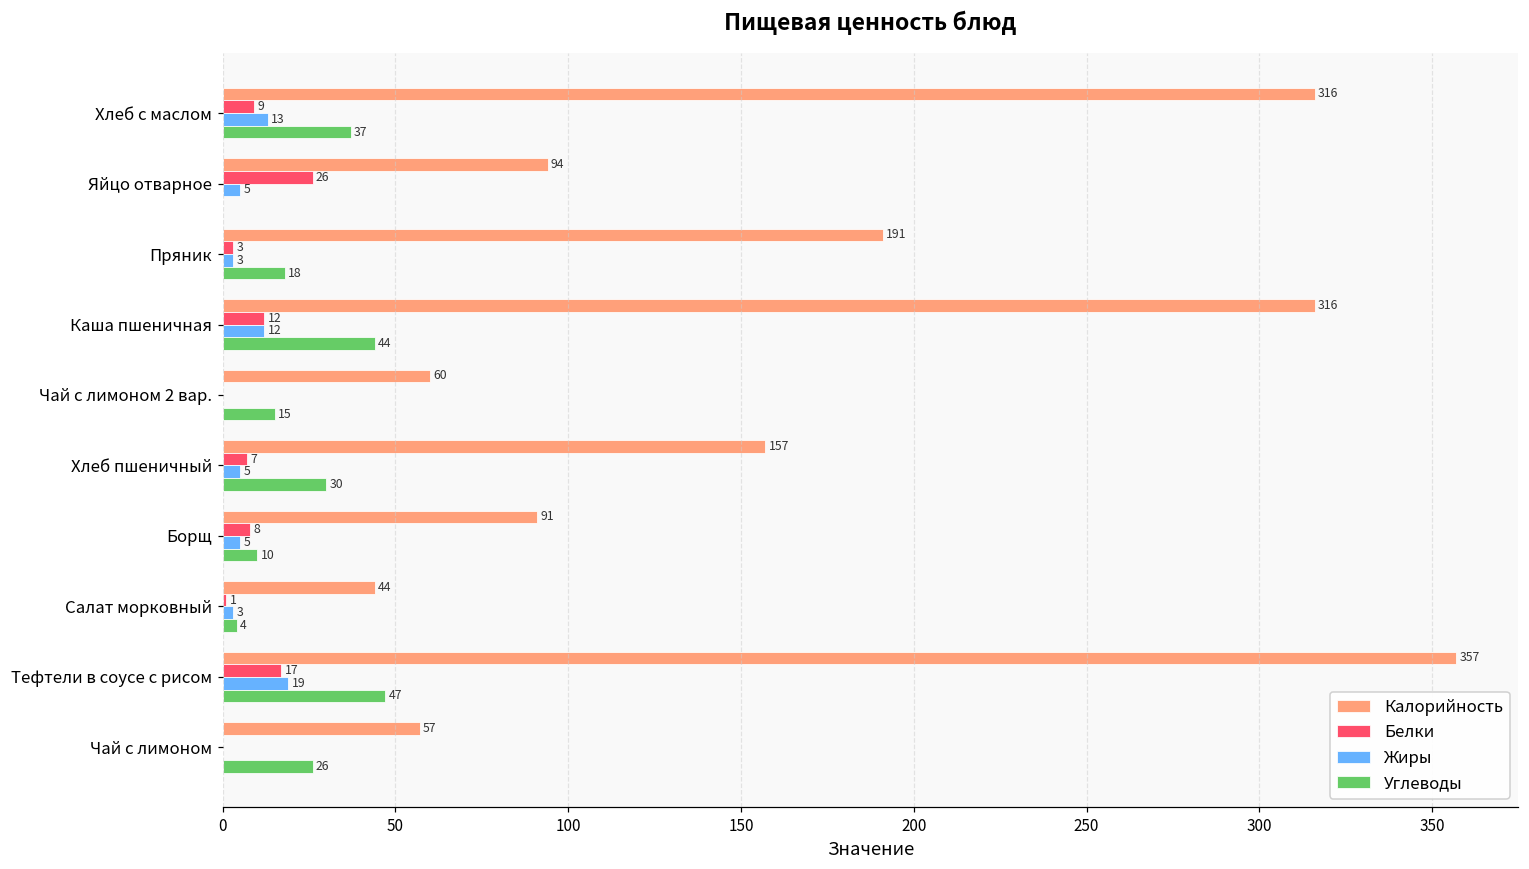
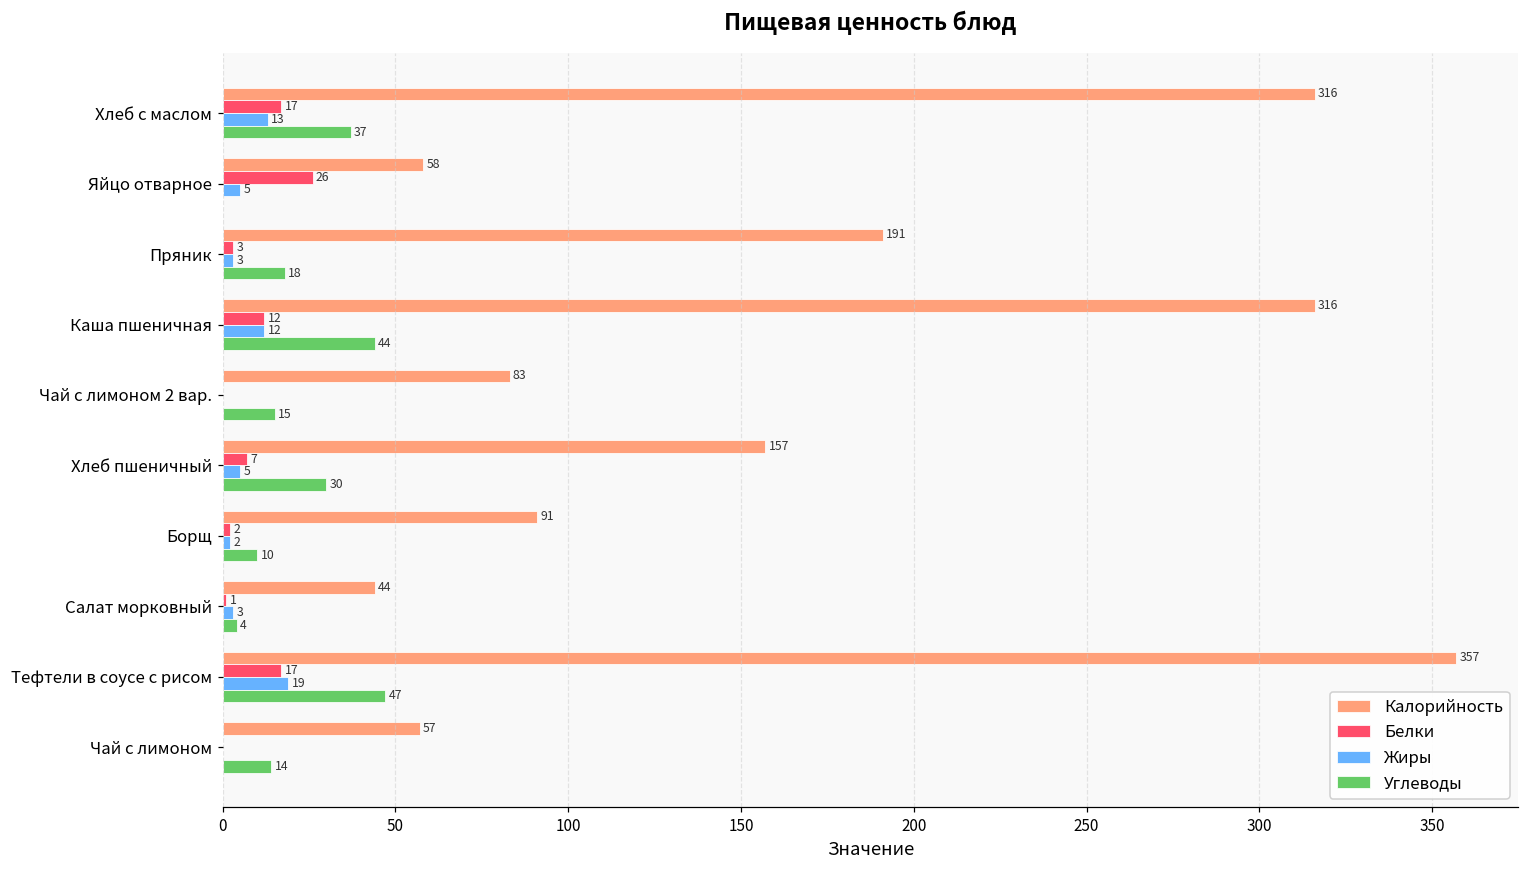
  {
    "Калорийность": {
      "Хлеб с маслом": 316,
-     "Яйцо отварное": 94,
+     "Яйцо отварное": 58,
      "Пряник": 191,
      "Каша пшеничная": 316,
-     "Чай с лимоном 2 вар.": 60,
+     "Чай с лимоном 2 вар.": 83,
      "Хлеб пшеничный": 157,
      "Борщ": 91,
      "Салат морковный": 44,
      "Тефтели в соусе с рисом": 357,
      "Чай с лимоном": 57
    },
    "Белки": {
-     "Хлеб с маслом": 9,
+     "Хлеб с маслом": 17,
      "Яйцо отварное": 26,
      "Пряник": 3,
      "Каша пшеничная": 12,
      "Хлеб пшеничный": 7,
-     "Борщ": 8,
+     "Борщ": 2,
      "Салат морковный": 1,
      "Тефтели в соусе с рисом": 17
    },
    "Жиры": {
      "Хлеб с маслом": 13,
      "Яйцо отварное": 5,
      "Пряник": 3,
      "Каша пшеничная": 12,
      "Хлеб пшеничный": 5,
-     "Борщ": 5,
+     "Борщ": 2,
      "Салат морковный": 3,
      "Тефтели в соусе с рисом": 19
    },
    "Углеводы": {
      "Хлеб с маслом": 37,
      "Пряник": 18,
      "Каша пшеничная": 44,
      "Чай с лимоном 2 вар.": 15,
      "Хлеб пшеничный": 30,
      "Борщ": 10,
      "Салат морковный": 4,
      "Тефтели в соусе с рисом": 47,
-     "Чай с лимоном": 26
+     "Чай с лимоном": 14
    }
  }
